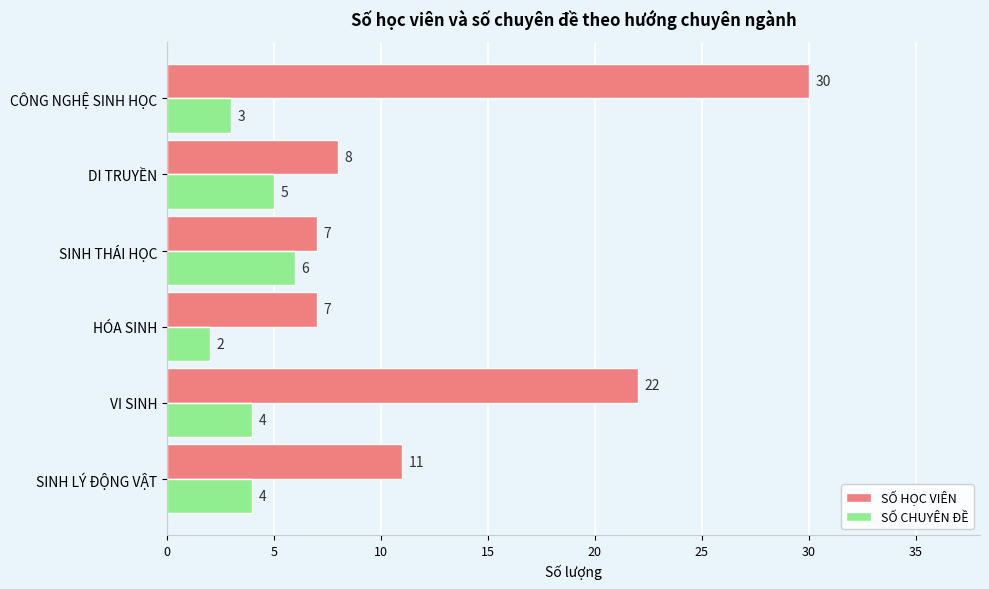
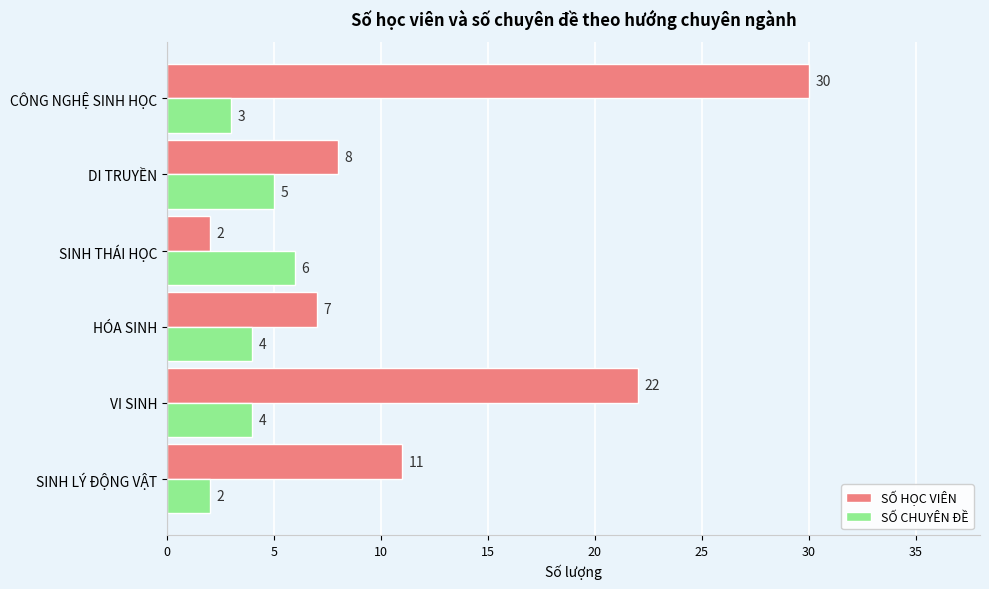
  {
    "SỐ HỌC VIÊN": {
      "CÔNG NGHỆ SINH HỌC": 30,
      "DI TRUYỀN": 8,
-     "SINH THÁI HỌC": 7,
+     "SINH THÁI HỌC": 2,
      "HÓA SINH": 7,
      "VI SINH": 22,
      "SINH LÝ ĐỘNG VẬT": 11
    },
    "SỐ CHUYÊN ĐỀ": {
      "CÔNG NGHỆ SINH HỌC": 3,
      "DI TRUYỀN": 5,
      "SINH THÁI HỌC": 6,
-     "HÓA SINH": 2,
+     "HÓA SINH": 4,
      "VI SINH": 4,
-     "SINH LÝ ĐỘNG VẬT": 4
+     "SINH LÝ ĐỘNG VẬT": 2
    }
  }
